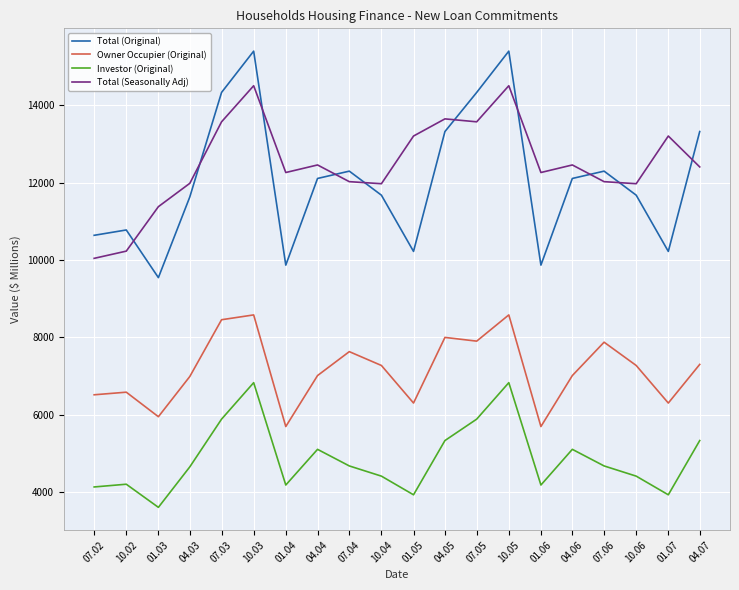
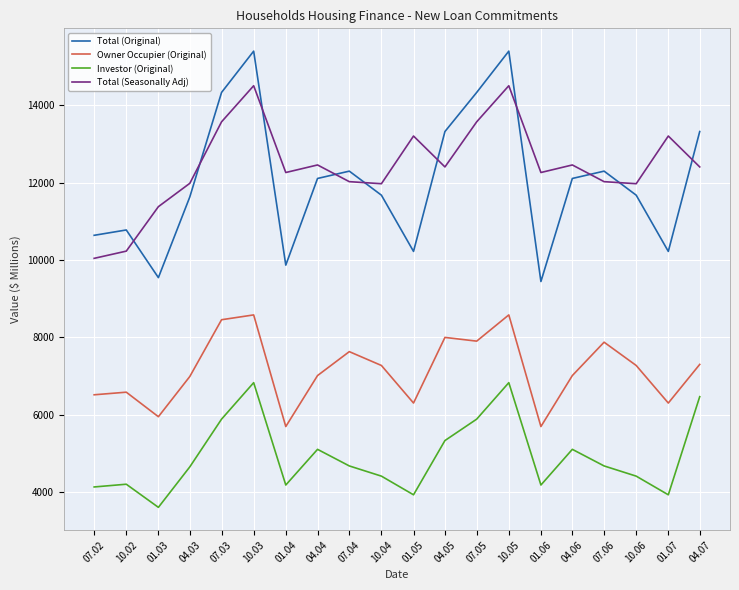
  {
    "Total (Original)": {
      "07.02": 10600,
      "10.02": 10800,
      "01.03": 9500,
      "04.03": 11600,
      "07.03": 14300,
      "10.03": 15400,
      "01.04": 9900,
      "04.04": 12100,
      "07.04": 12300,
      "10.04": 11700,
      "01.05": 10200,
      "04.05": 13300,
      "07.05": 14300,
      "10.05": 15400,
-     "01.06": 9900,
+     "01.06": 9400,
      "04.06": 12100,
      "07.06": 12300,
      "10.06": 11700,
      "01.07": 10200,
      "04.07": 13300
    },
    "Owner Occupier (Original)": {
      "07.02": 6500,
      "10.02": 6600,
      "01.03": 5900,
      "04.03": 7000,
      "07.03": 8500,
      "10.03": 8600,
      "01.04": 5700,
      "04.04": 7000,
      "07.04": 7600,
      "10.04": 7300,
      "01.05": 6300,
      "04.05": 8000,
      "07.05": 7900,
      "10.05": 8600,
      "01.06": 5700,
      "04.06": 7000,
      "07.06": 7900,
      "10.06": 7300,
      "01.07": 6300,
      "04.07": 7300
    },
    "Investor (Original)": {
      "07.02": 4100,
      "10.02": 4200,
      "01.03": 3600,
      "04.03": 4600,
      "07.03": 5900,
      "10.03": 6800,
      "01.04": 4200,
      "04.04": 5100,
      "07.04": 4700,
      "10.04": 4400,
      "01.05": 3900,
      "04.05": 5300,
      "07.05": 5900,
      "10.05": 6800,
      "01.06": 4200,
      "04.06": 5100,
      "07.06": 4700,
      "10.06": 4400,
      "01.07": 3900,
-     "04.07": 5300
+     "04.07": 6500
    },
    "Total (Seasonally Adj)": {
      "07.02": 10000,
      "10.02": 10200,
      "01.03": 11400,
      "04.03": 12000,
      "07.03": 13600,
      "10.03": 14500,
      "01.04": 12300,
      "04.04": 12500,
      "07.04": 12000,
      "10.04": 12000,
      "01.05": 13200,
-     "04.05": 13700,
+     "04.05": 12400,
      "07.05": 13600,
      "10.05": 14500,
      "01.06": 12300,
      "04.06": 12500,
      "07.06": 12000,
      "10.06": 12000,
      "01.07": 13200,
      "04.07": 12400
    }
  }
